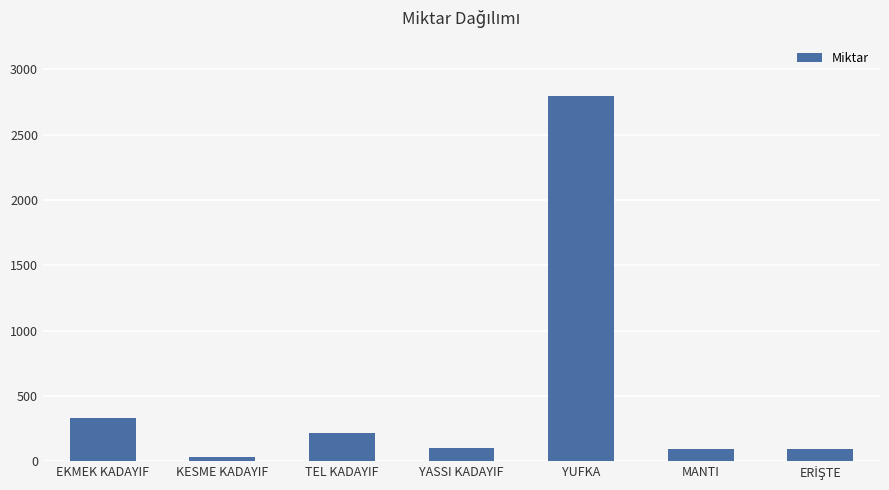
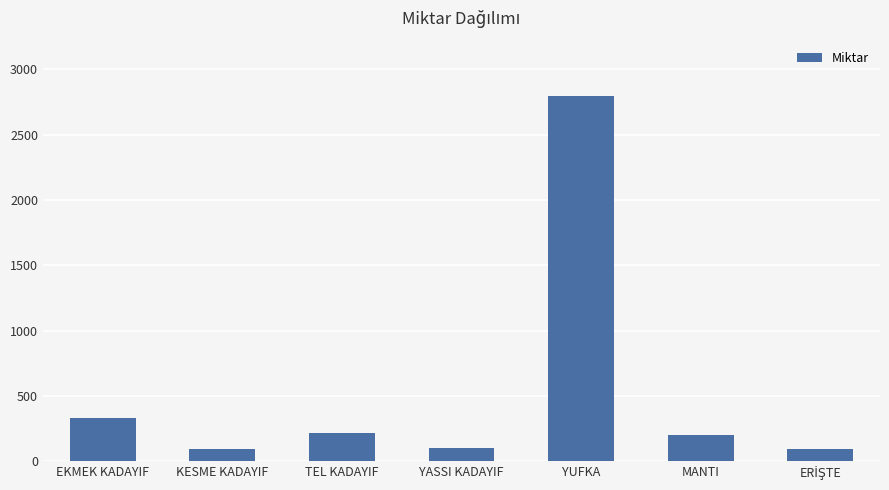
  {
    "EKMEK KADAYIF": 330,
-   "KESME KADAYIF": 30,
+   "KESME KADAYIF": 90,
    "TEL KADAYIF": 220,
    "YASSI KADAYIF": 100,
    "YUFKA": 2800,
-   "MANTI": 90,
+   "MANTI": 200,
    "ERİŞTE": 90
  }
